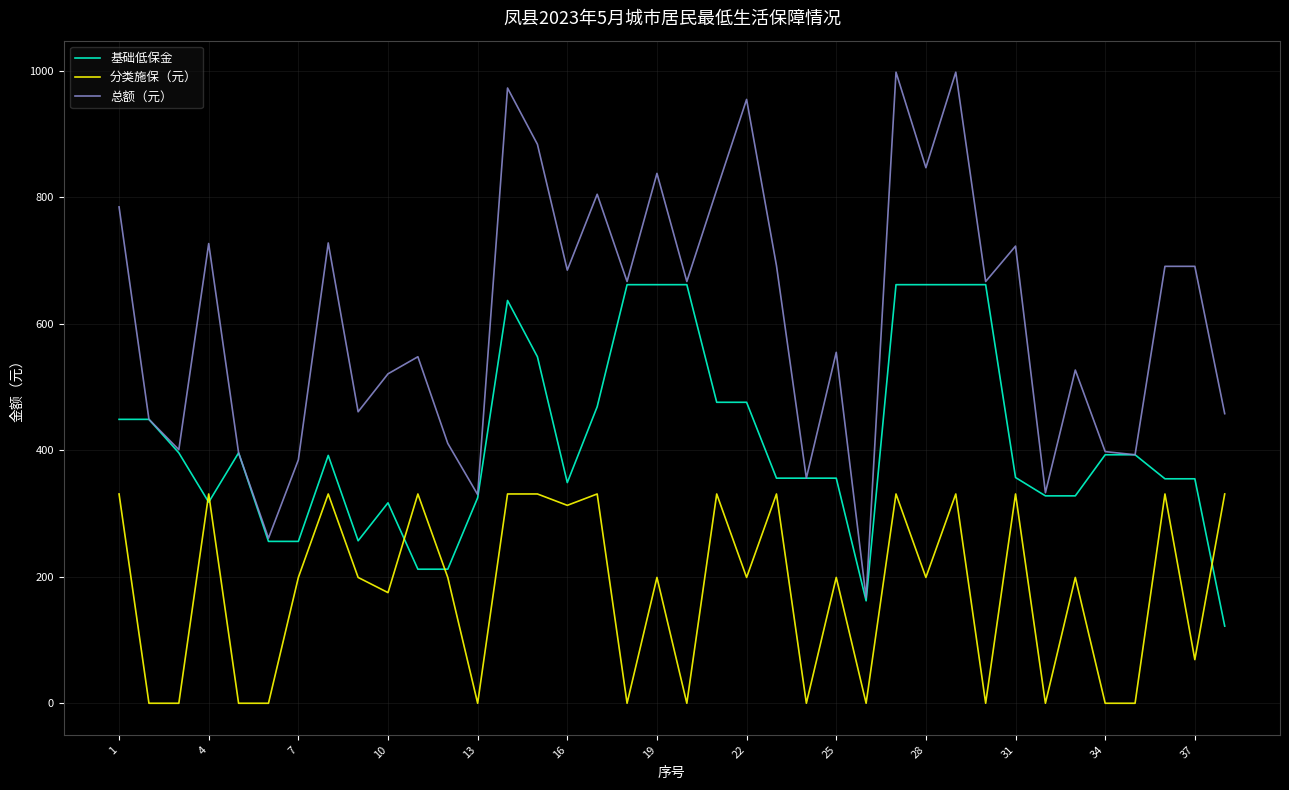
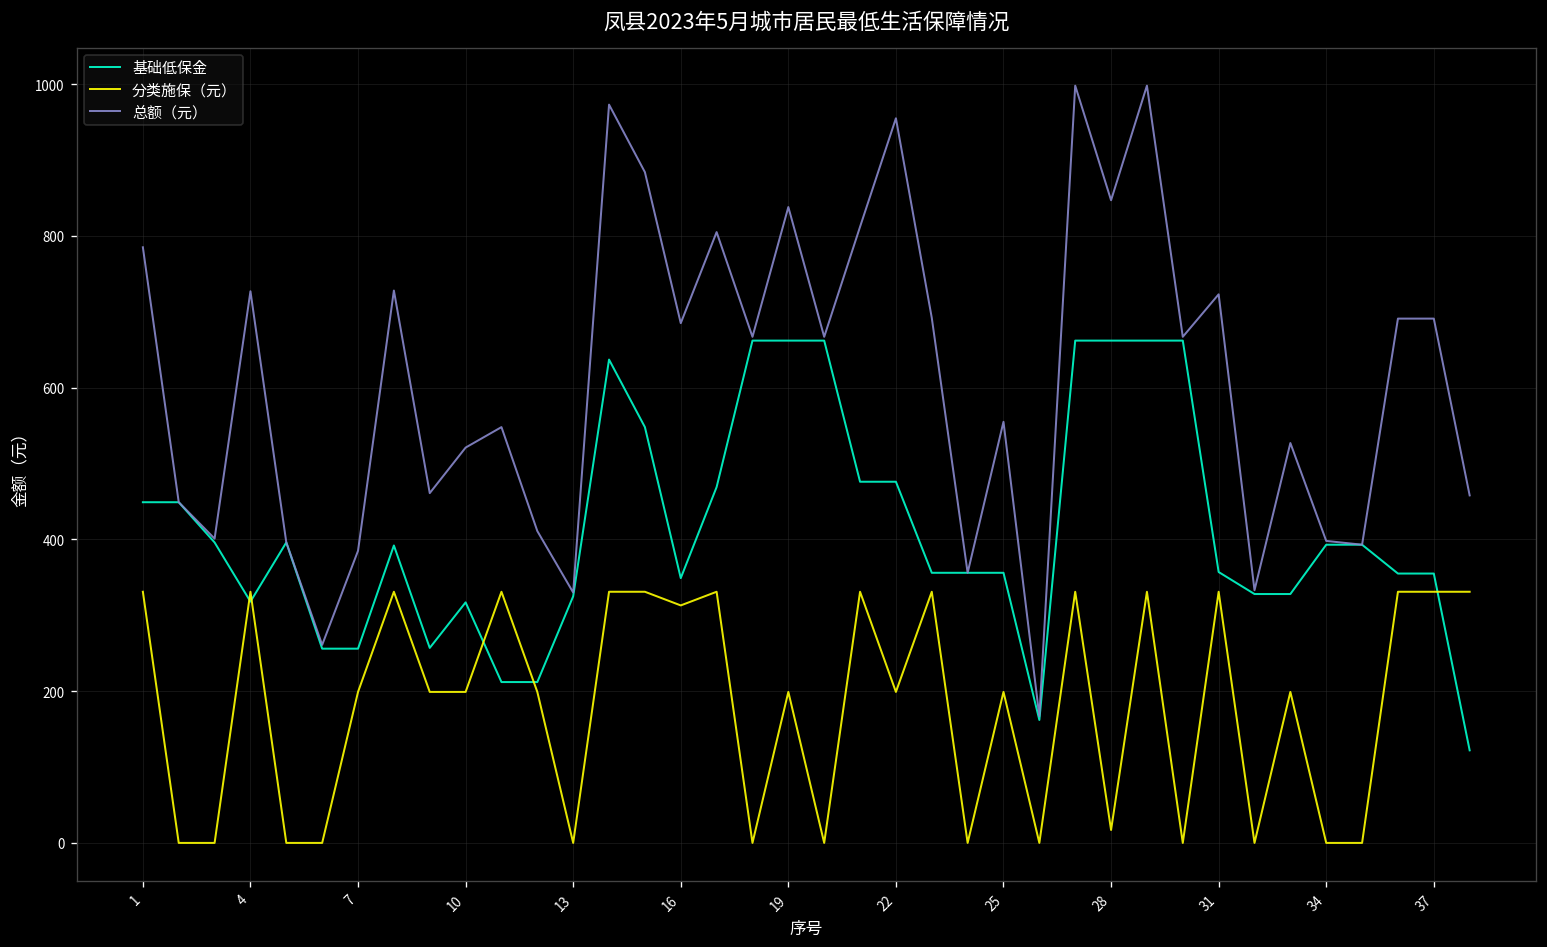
  {
    "基础低保金": {
      "1": 450,
      "4": 320,
      "7": 260,
      "10": 320,
      "13": 330,
      "16": 350,
      "19": 660,
      "22": 480,
      "25": 360,
      "28": 660,
      "31": 360,
      "34": 390,
      "37": 360
    },
    "分类施保（元）": {
      "1": 330,
      "4": 330,
      "7": 200,
-     "10": 180,
+     "10": 200,
      "13": 0,
      "16": 310,
      "19": 200,
      "22": 200,
      "25": 200,
-     "28": 200,
+     "28": 20,
      "31": 330,
      "34": 0,
-     "37": 70
+     "37": 330
    },
    "总额（元）": {
      "1": 790,
      "4": 730,
      "7": 390,
      "10": 520,
      "13": 330,
      "16": 690,
      "19": 840,
      "22": 960,
      "25": 560,
      "28": 850,
      "31": 720,
      "34": 400,
      "37": 690
    }
  }
